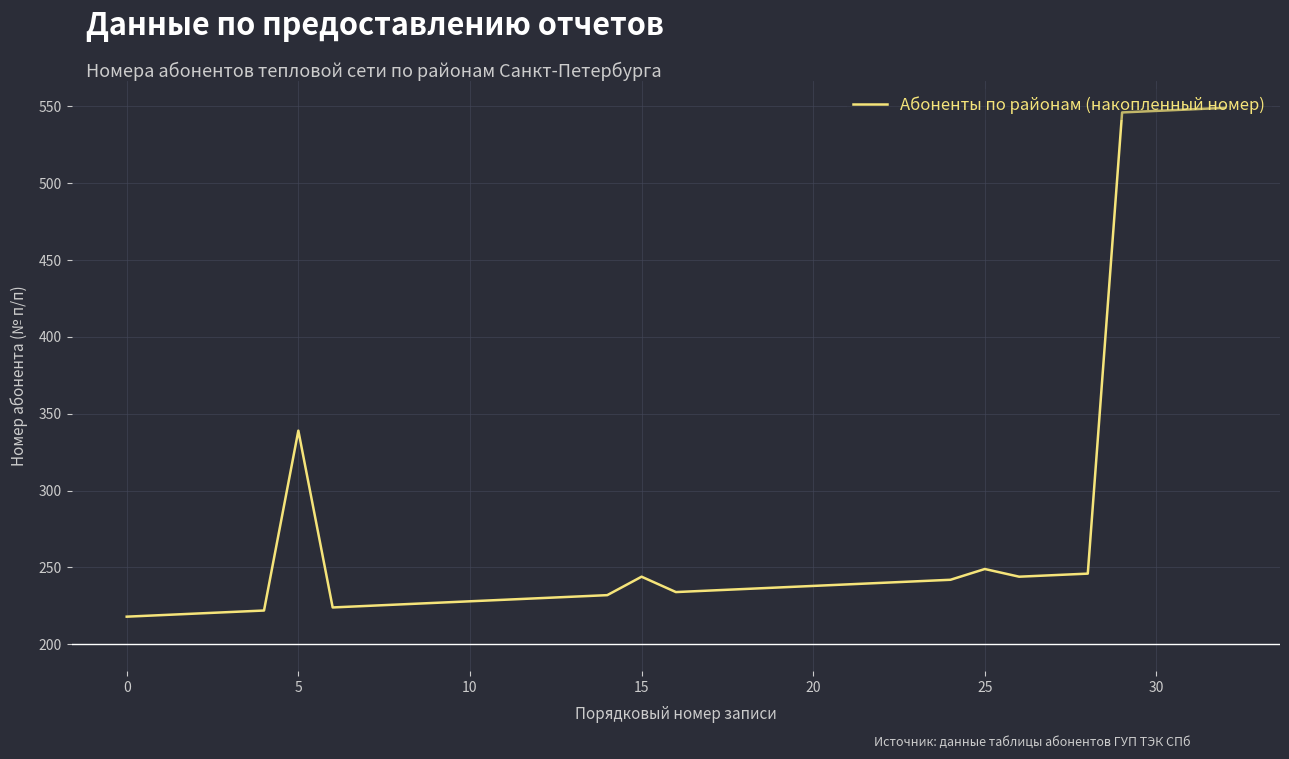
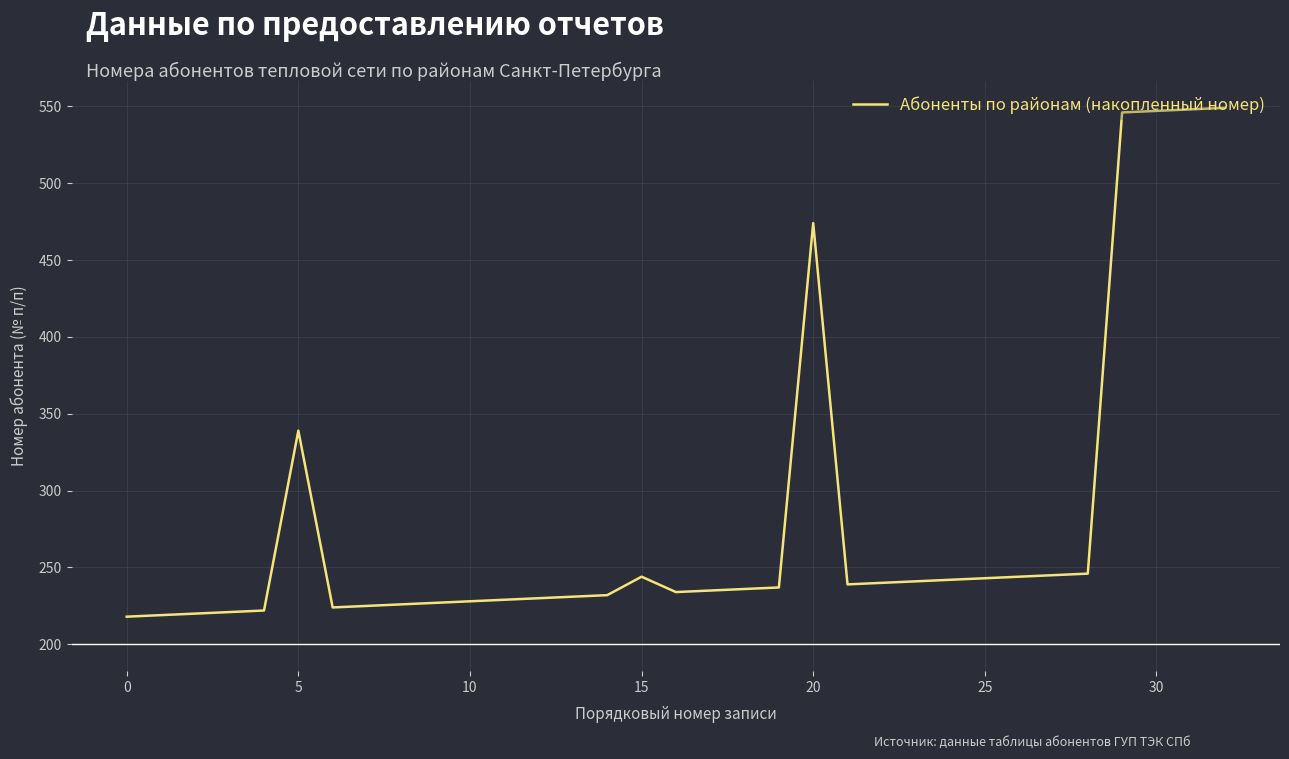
  {
    "0": 218,
    "5": 339,
    "10": 228,
    "15": 244,
-   "20": 238,
-   "25": 249
+   "20": 474,
+   "25": 243
  }
